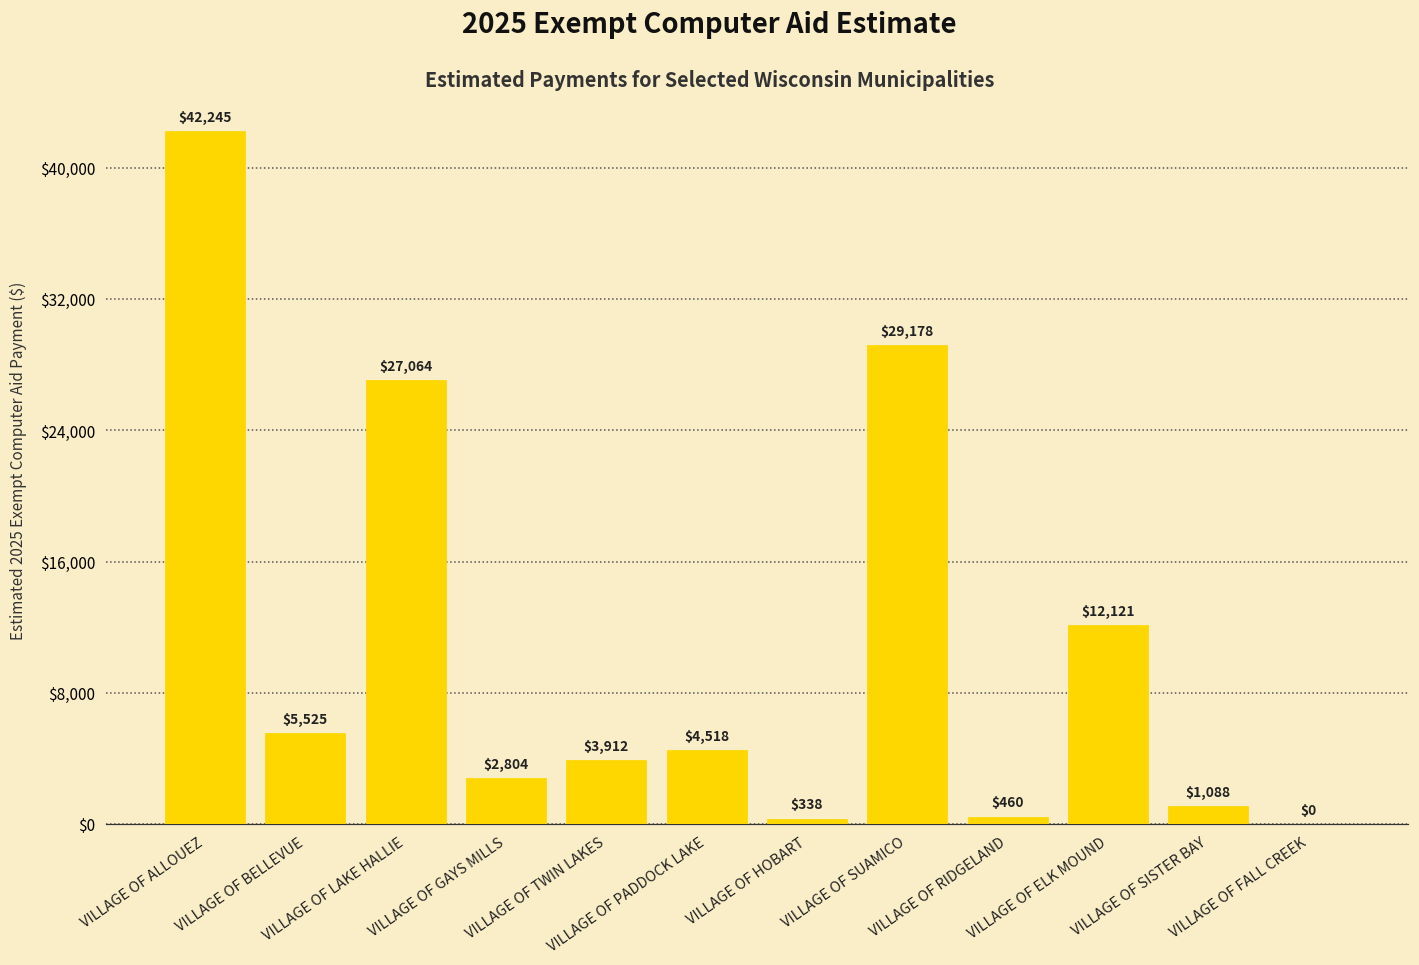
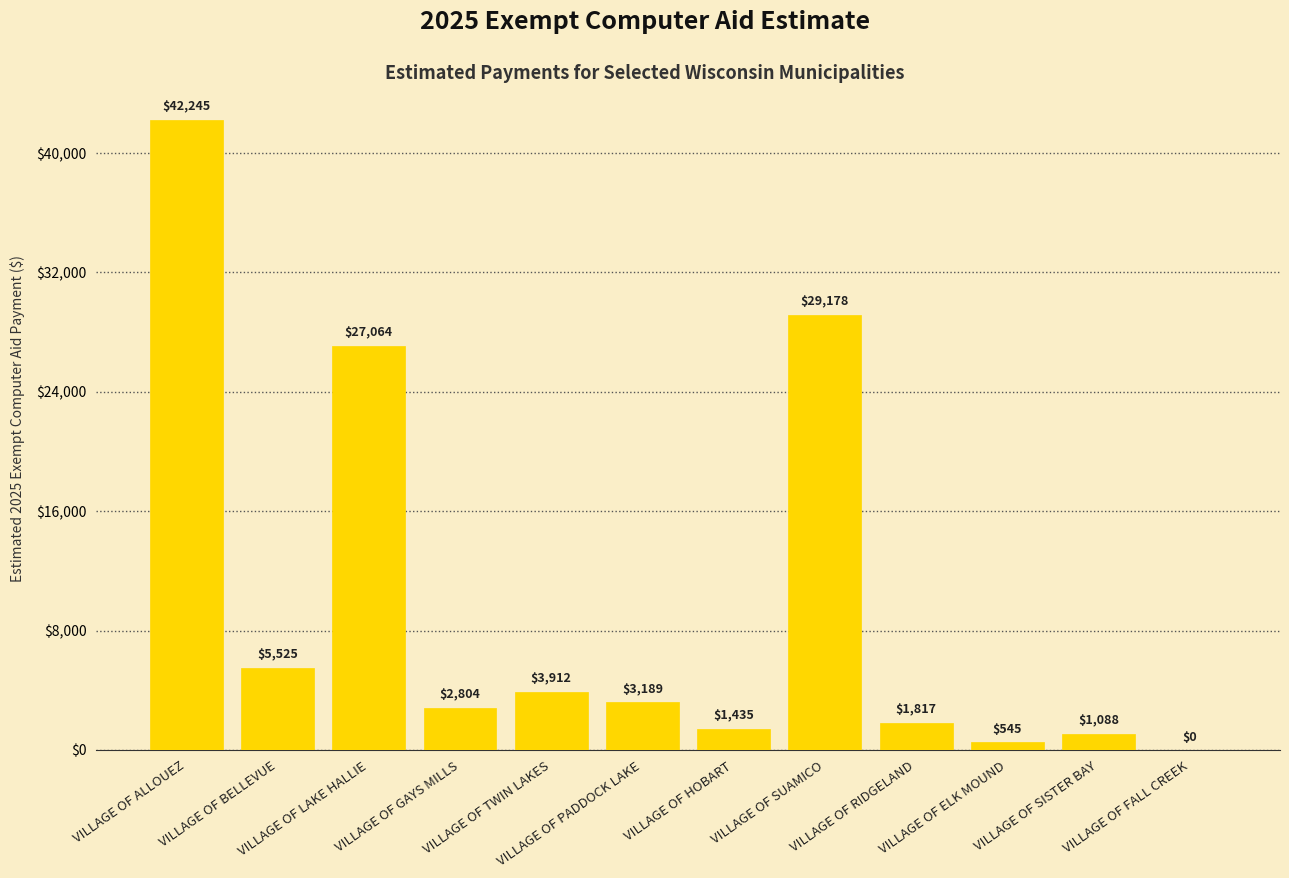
  {
    "VILLAGE OF ALLOUEZ": "$42,245",
    "VILLAGE OF BELLEVUE": "$5,525",
    "VILLAGE OF LAKE HALLIE": "$27,064",
    "VILLAGE OF GAYS MILLS": "$2,804",
    "VILLAGE OF TWIN LAKES": "$3,912",
-   "VILLAGE OF PADDOCK LAKE": "$4,518",
-   "VILLAGE OF HOBART": "$338",
+   "VILLAGE OF PADDOCK LAKE": "$3,189",
+   "VILLAGE OF HOBART": "$1,435",
    "VILLAGE OF SUAMICO": "$29,178",
-   "VILLAGE OF RIDGELAND": "$460",
-   "VILLAGE OF ELK MOUND": "$12,121",
+   "VILLAGE OF RIDGELAND": "$1,817",
+   "VILLAGE OF ELK MOUND": "$545",
    "VILLAGE OF SISTER BAY": "$1,088",
    "VILLAGE OF FALL CREEK": "$0"
  }
